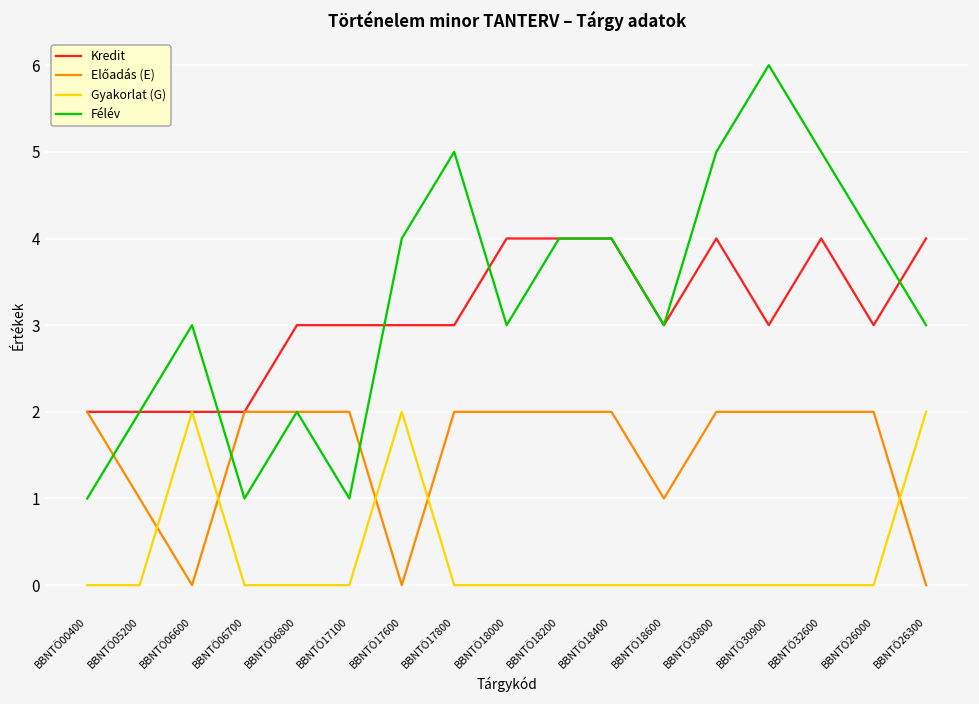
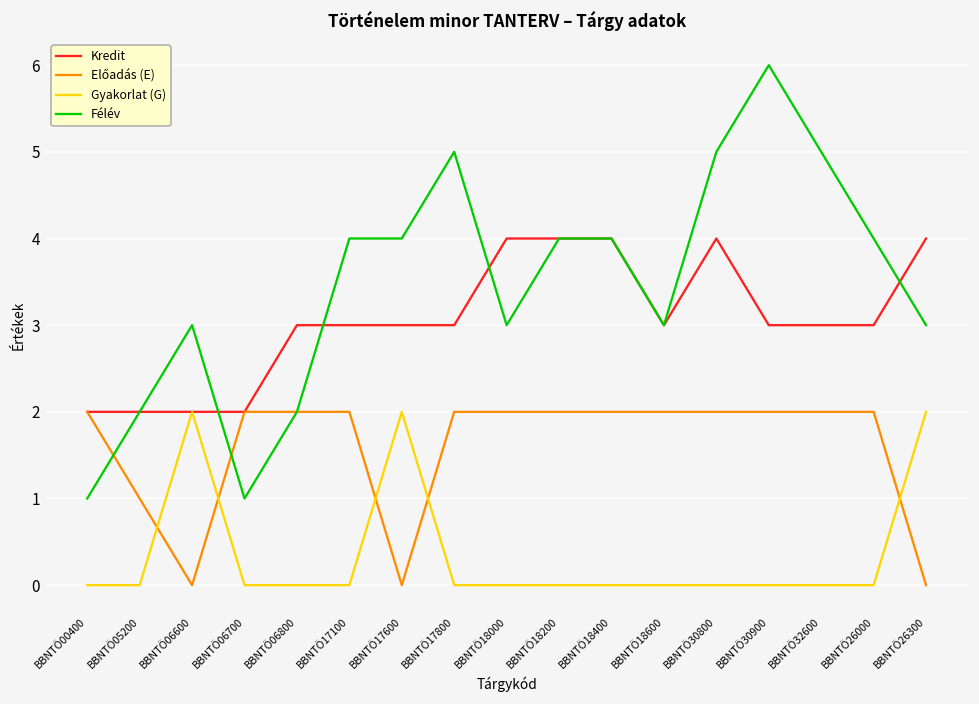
  {
    "Kredit": {
      "BBNTÖ06800": 3,
      "BBNTÖ17100": 3,
      "BBNTÖ17600": 3,
      "BBNTÖ17800": 3,
      "BBNTÖ18000": 4,
      "BBNTÖ30800": 4,
      "BBNTÖ30900": 3,
-     "BBNTÖ32600": 4,
+     "BBNTÖ32600": 3,
      "BBNTÖ26000": 3,
      "BBNTÖ26300": 4
    },
    "Előadás (E)": {
      "BBNTÖ05200": 1,
      "BBNTÖ06600": 0,
      "BBNTÖ17100": 2,
      "BBNTÖ17600": 0,
      "BBNTÖ17800": 2,
      "BBNTÖ18000": 2,
      "BBNTÖ18200": 2,
      "BBNTÖ18400": 2,
-     "BBNTÖ18600": 1,
+     "BBNTÖ18600": 2,
      "BBNTÖ30800": 2,
      "BBNTÖ30900": 2,
      "BBNTÖ32600": 2,
      "BBNTÖ26000": 2,
      "BBNTÖ26300": 0
    },
    "Gyakorlat (G)": {
      "BBNTÖ00400": 0,
      "BBNTÖ05200": 0,
      "BBNTÖ06700": 0,
      "BBNTÖ06800": 0,
      "BBNTÖ17100": 0,
      "BBNTÖ17600": 2,
      "BBNTÖ17800": 0,
      "BBNTÖ18000": 0,
      "BBNTÖ18200": 0,
      "BBNTÖ18400": 0,
      "BBNTÖ18600": 0,
      "BBNTÖ30800": 0,
      "BBNTÖ30900": 0,
      "BBNTÖ32600": 0,
      "BBNTÖ26000": 0,
      "BBNTÖ26300": 2
    },
    "Félév": {
      "BBNTÖ00400": 1,
      "BBNTÖ06600": 3,
      "BBNTÖ06700": 1,
-     "BBNTÖ17100": 1,
+     "BBNTÖ17100": 4,
      "BBNTÖ17600": 4,
      "BBNTÖ17800": 5,
      "BBNTÖ18000": 3,
      "BBNTÖ30800": 5,
      "BBNTÖ30900": 6,
      "BBNTÖ32600": 5,
      "BBNTÖ26000": 4,
      "BBNTÖ26300": 3
    }
  }
